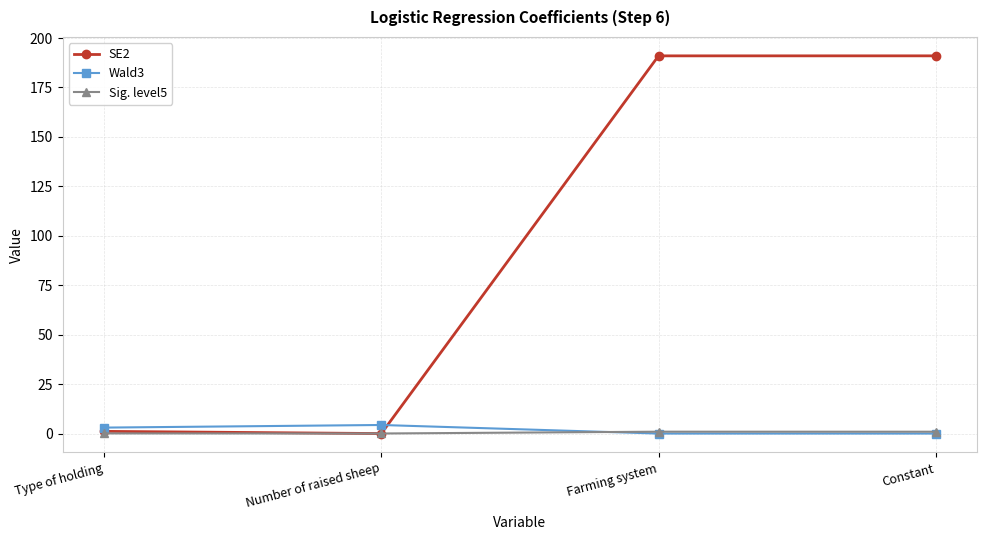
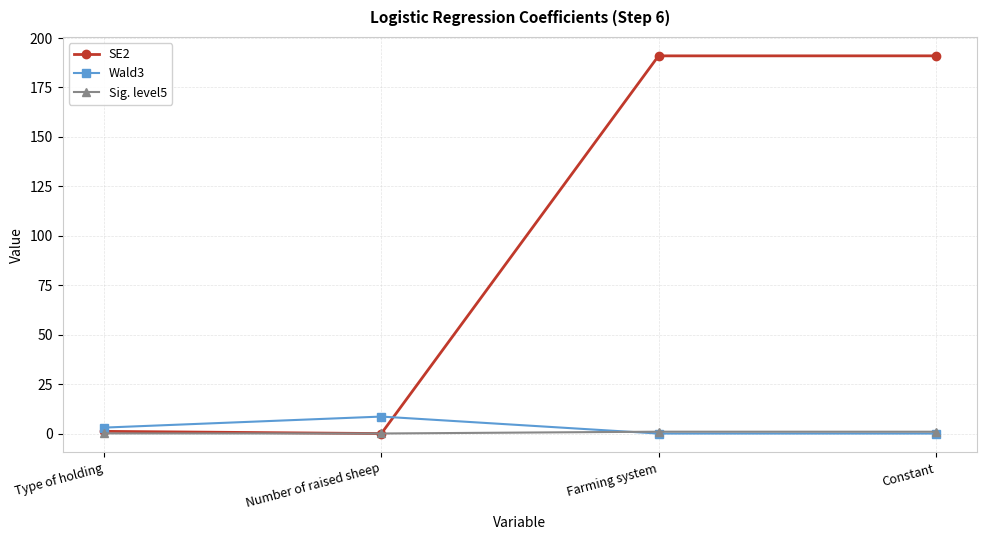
  {
    "SE2": {
      "Farming system": 191,
      "Constant": 191
    },
    "Wald3": {
      "Type of holding": 3,
-     "Number of raised sheep": 4
+     "Number of raised sheep": 9
    }
  }
